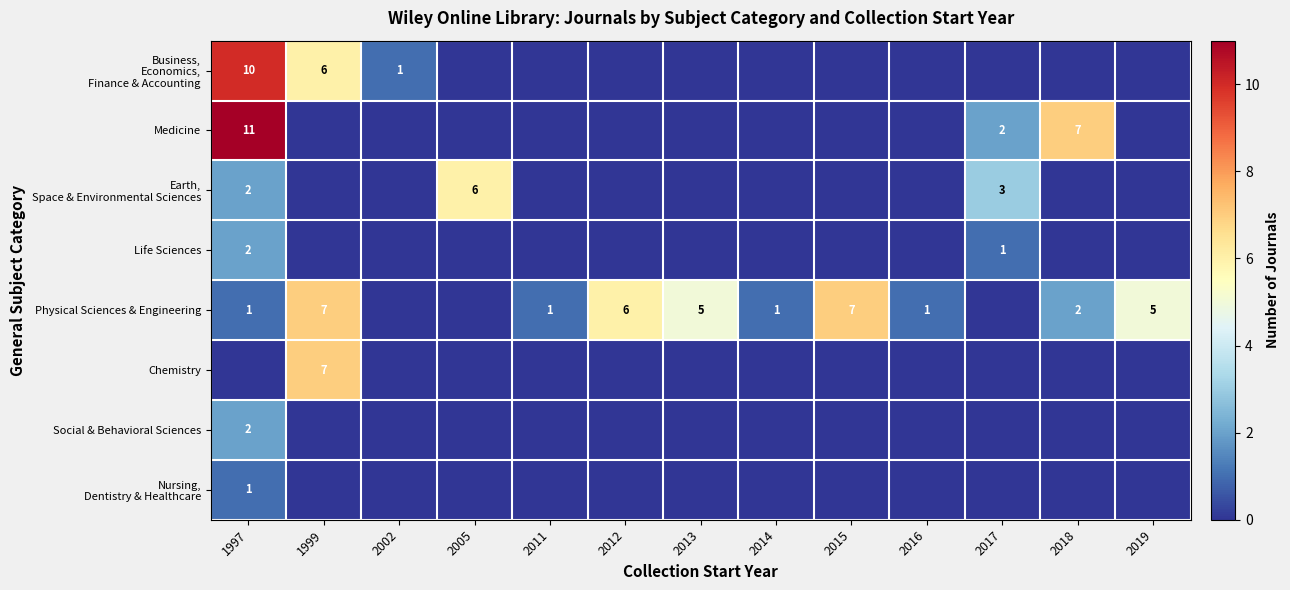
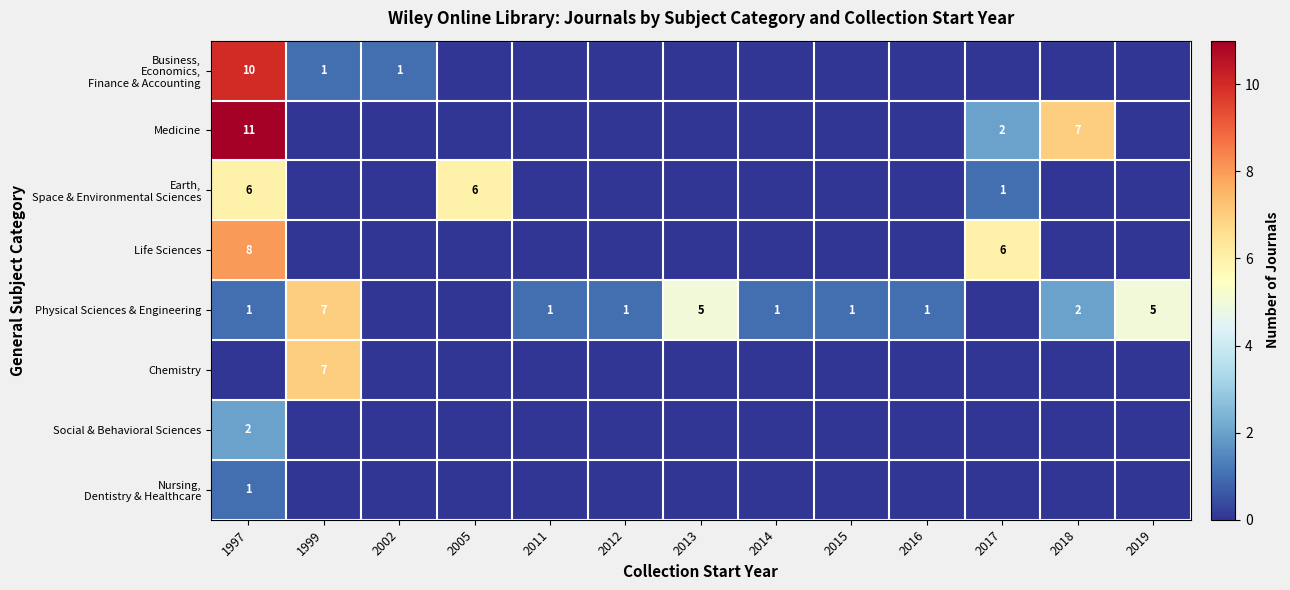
  {
    "Business, Economics, Finance & Accounting": {
      "1997": 10,
-     "1999": 6,
+     "1999": 1,
      "2002": 1
    },
    "Medicine": {
      "1997": 11,
      "2017": 2,
      "2018": 7
    },
    "Earth, Space & Environmental Sciences": {
-     "1997": 2,
+     "1997": 6,
      "2005": 6,
-     "2017": 3
+     "2017": 1
    },
    "Life Sciences": {
-     "1997": 2,
-     "2017": 1
+     "1997": 8,
+     "2017": 6
    },
    "Physical Sciences & Engineering": {
      "1997": 1,
      "1999": 7,
      "2011": 1,
-     "2012": 6,
+     "2012": 1,
      "2013": 5,
      "2014": 1,
-     "2015": 7,
+     "2015": 1,
      "2016": 1,
      "2018": 2,
      "2019": 5
    },
    "Chemistry": {
      "1999": 7
    },
    "Social & Behavioral Sciences": {
      "1997": 2
    },
    "Nursing, Dentistry & Healthcare": {
      "1997": 1
    }
  }
